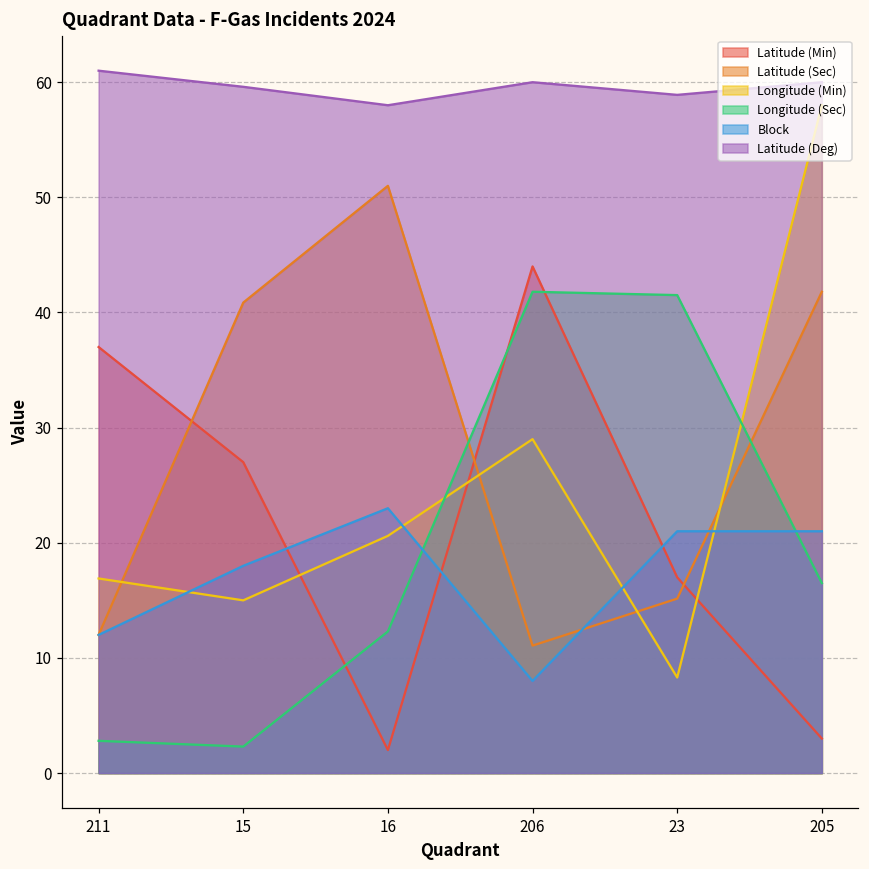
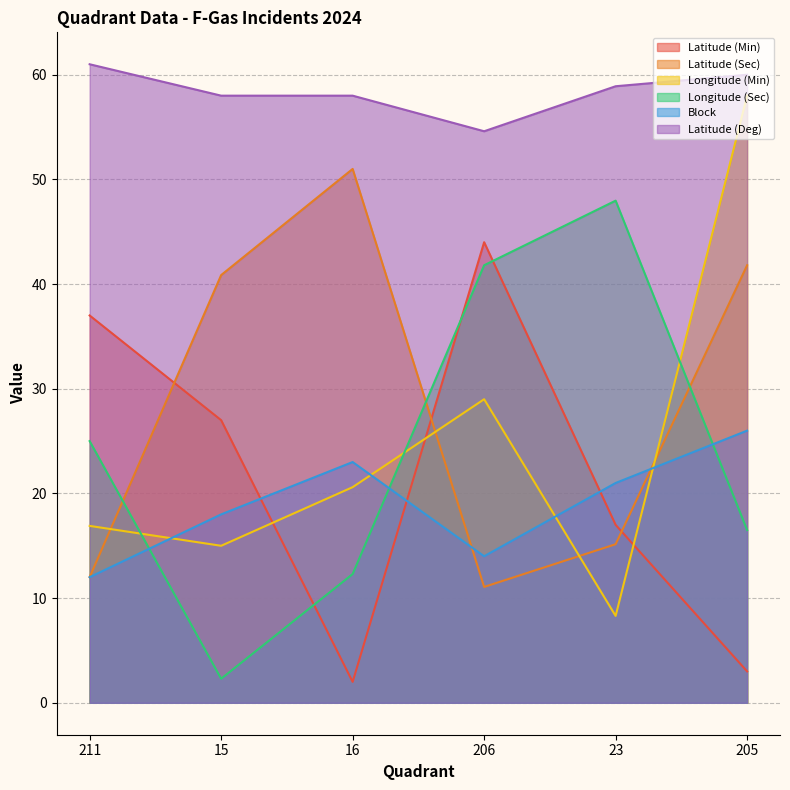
  {
    "Longitude (Min)": {
      "211": 16.9,
      "15": 15.0,
      "16": 20.6,
      "206": 29.0,
      "23": 8.3
    },
    "Longitude (Sec)": {
-     "211": 2.8,
+     "211": 25.0,
      "15": 2.3,
      "16": 12.3,
      "206": 41.8,
-     "23": 41.5,
+     "23": 48.0,
      "205": 16.5
    },
    "Block": {
      "15": 18,
      "16": 23,
-     "206": 8,
+     "206": 14,
      "23": 21,
-     "205": 21
+     "205": 26
    },
    "Latitude (Deg)": {
      "211": 61.0,
-     "15": 59.6,
+     "15": 58.0,
      "16": 58.0,
-     "206": 60.0,
+     "206": 54.6,
      "23": 58.9
    }
  }
